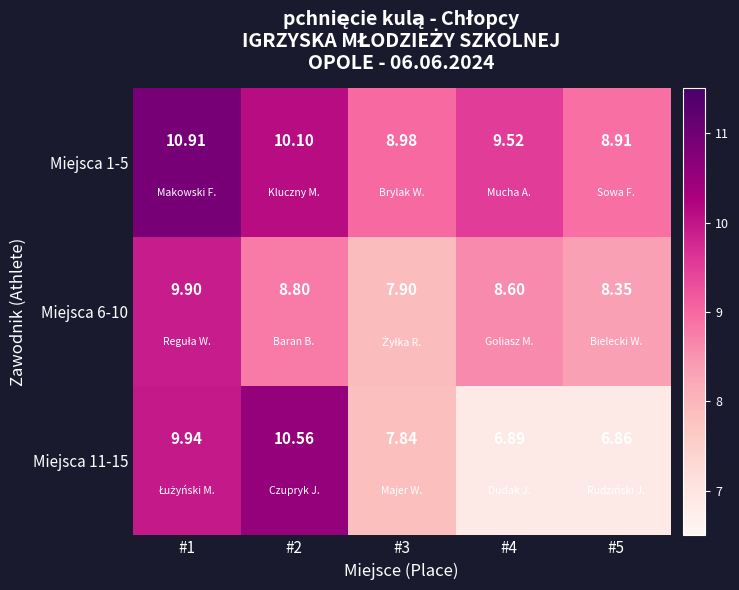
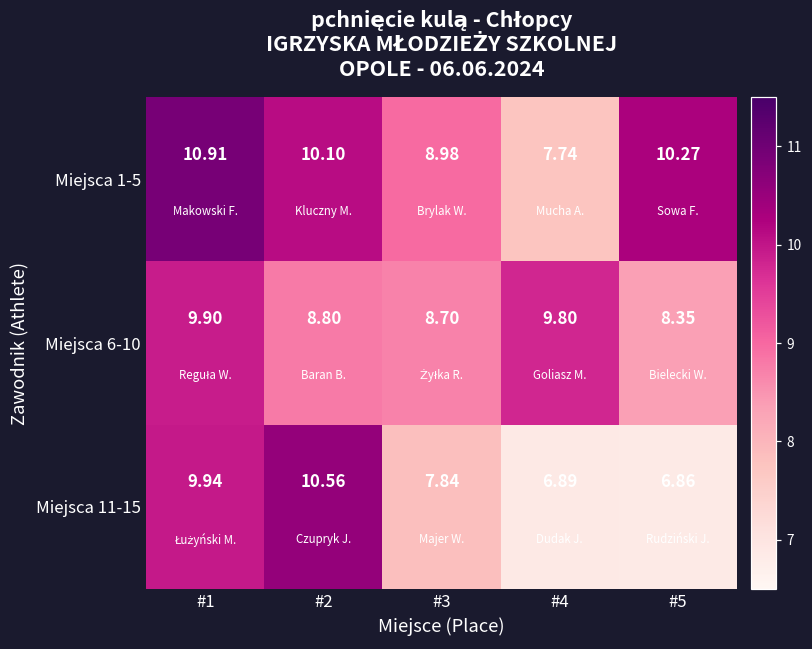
  {
    "Miejsca 1-5": {
-     "#4": 9.52,
-     "#5": 8.91
+     "#4": 7.74,
+     "#5": 10.27
    },
    "Miejsca 6-10": {
-     "#3": 7.90,
-     "#4": 8.60
+     "#3": 8.70,
+     "#4": 9.80
    }
  }
